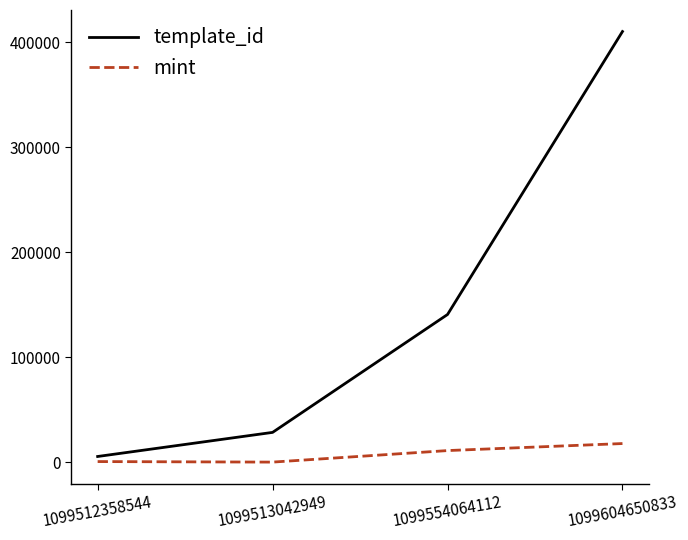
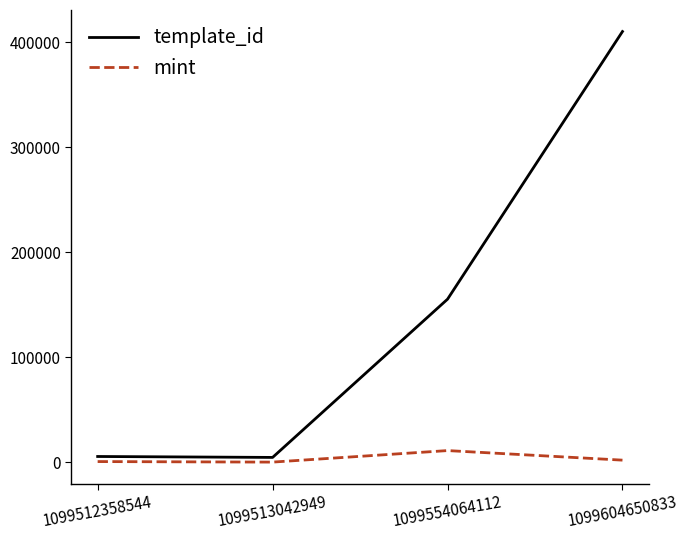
  {
    "template_id": {
      "1099512358544": 5000,
-     "1099513042949": 28000,
-     "1099554064112": 141000,
+     "1099513042949": 5000,
+     "1099554064112": 155000,
      "1099604650833": 410000
    },
    "mint": {
      "1099512358544": 1000,
      "1099513042949": 0,
      "1099554064112": 11000,
-     "1099604650833": 18000
+     "1099604650833": 2000
    }
  }
